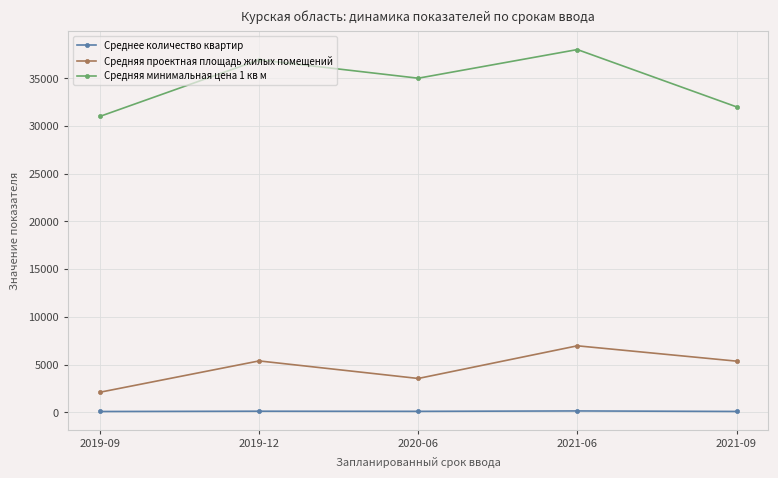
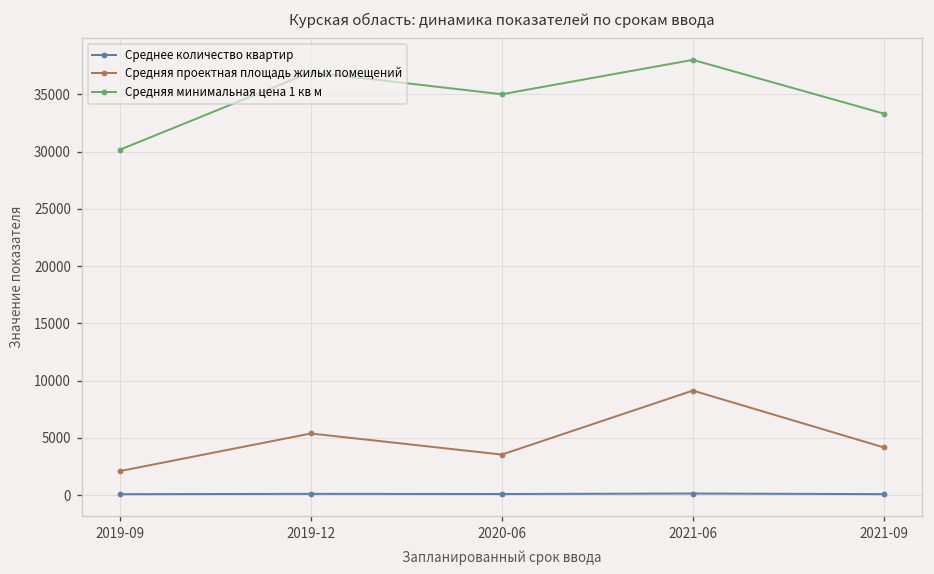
  {
    "Среднее количество квартир": {
      "2019-09": 0,
      "2019-12": 0,
      "2020-06": 0,
      "2021-06": 0,
      "2021-09": 0
    },
    "Средняя проектная площадь жилых помещений": {
      "2019-09": 2000,
      "2019-12": 5000,
      "2020-06": 4000,
-     "2021-06": 7000,
-     "2021-09": 5000
+     "2021-06": 9000,
+     "2021-09": 4000
    },
    "Средняя минимальная цена 1 кв м": {
-     "2019-09": 31000,
+     "2019-09": 30000,
      "2020-06": 35000,
      "2021-06": 38000,
-     "2021-09": 32000
+     "2021-09": 33000
    }
  }
